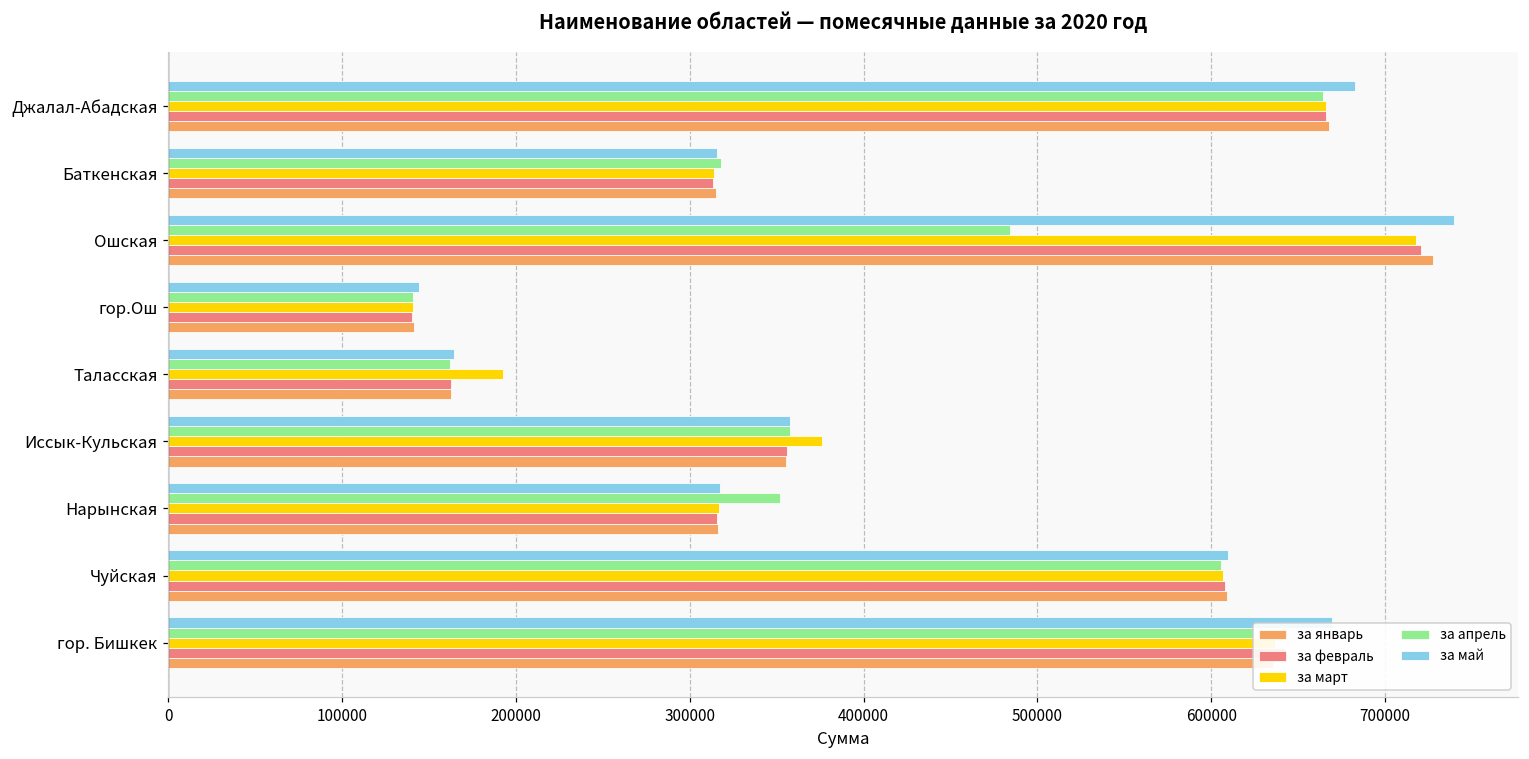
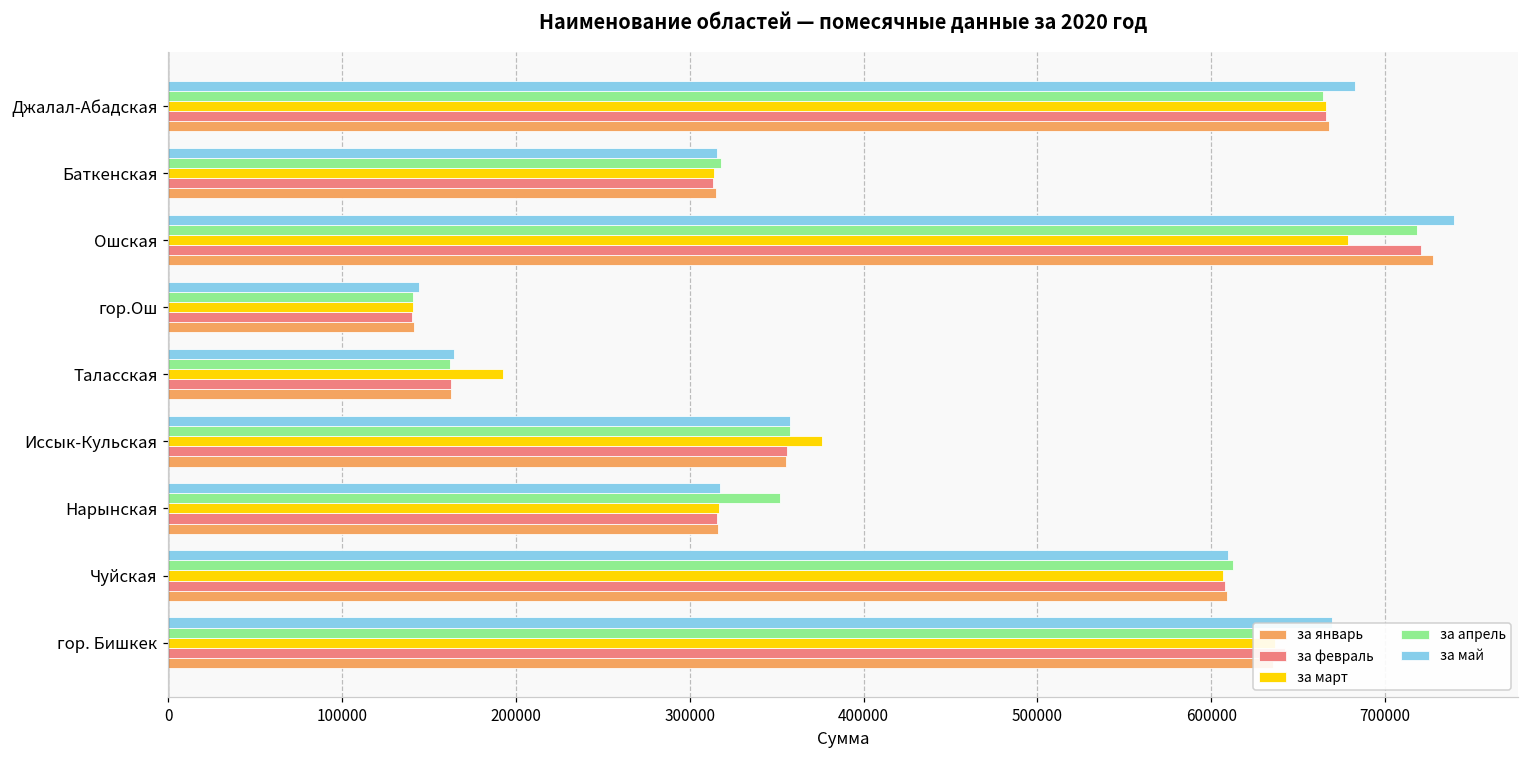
  {
    "за март": {
      "Джалал-Абадская": 666000,
      "Баткенская": 314000,
-     "Ошская": 718000,
+     "Ошская": 679000,
      "гор.Ош": 141000,
      "Таласская": 193000,
      "Иссык-Кульская": 376000,
      "Нарынская": 317000,
      "Чуйская": 607000
    },
    "за апрель": {
      "Джалал-Абадская": 664000,
      "Баткенская": 318000,
-     "Ошская": 484000,
+     "Ошская": 718000,
      "гор.Ош": 141000,
      "Таласская": 162000,
      "Иссык-Кульская": 358000,
      "Нарынская": 352000,
-     "Чуйская": 606000
+     "Чуйская": 613000
    },
    "за май": {
      "Джалал-Абадская": 683000,
      "Баткенская": 316000,
      "Ошская": 740000,
      "гор.Ош": 144000,
      "Таласская": 165000,
      "Иссык-Кульская": 358000,
      "Нарынская": 318000,
      "Чуйская": 610000,
      "гор. Бишкек": 669000
    }
  }
